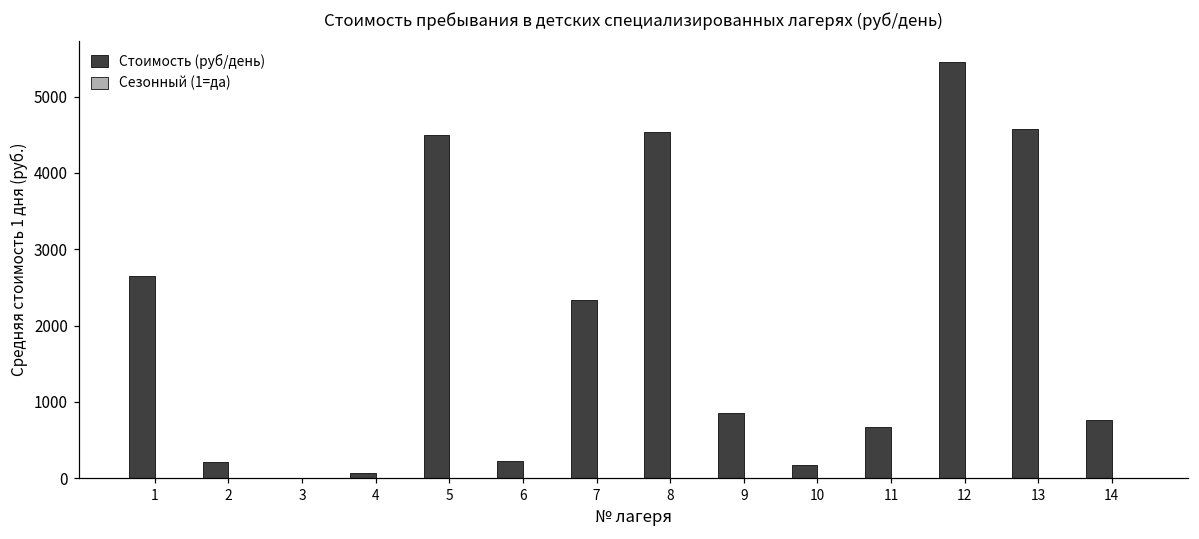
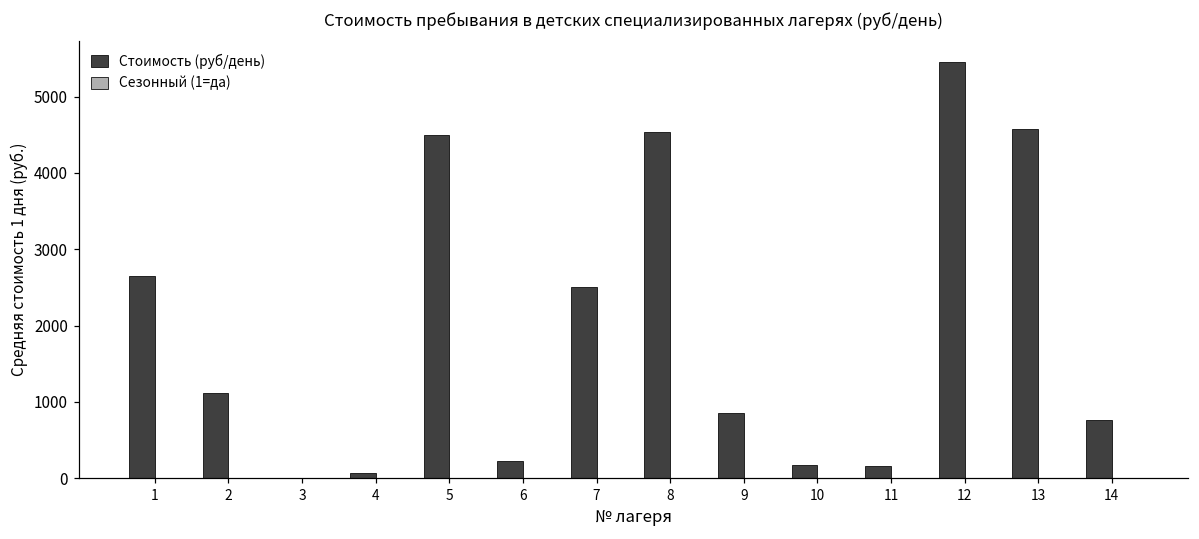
  {
    "Стоимость (руб/день)": {
      "1": 2600,
-     "2": 200,
+     "2": 1100,
      "3": 0,
      "4": 100,
      "5": 4500,
      "6": 200,
-     "7": 2300,
+     "7": 2500,
      "8": 4500,
      "9": 900,
      "10": 200,
-     "11": 700,
+     "11": 200,
      "12": 5500,
      "13": 4600,
      "14": 800
    }
  }
